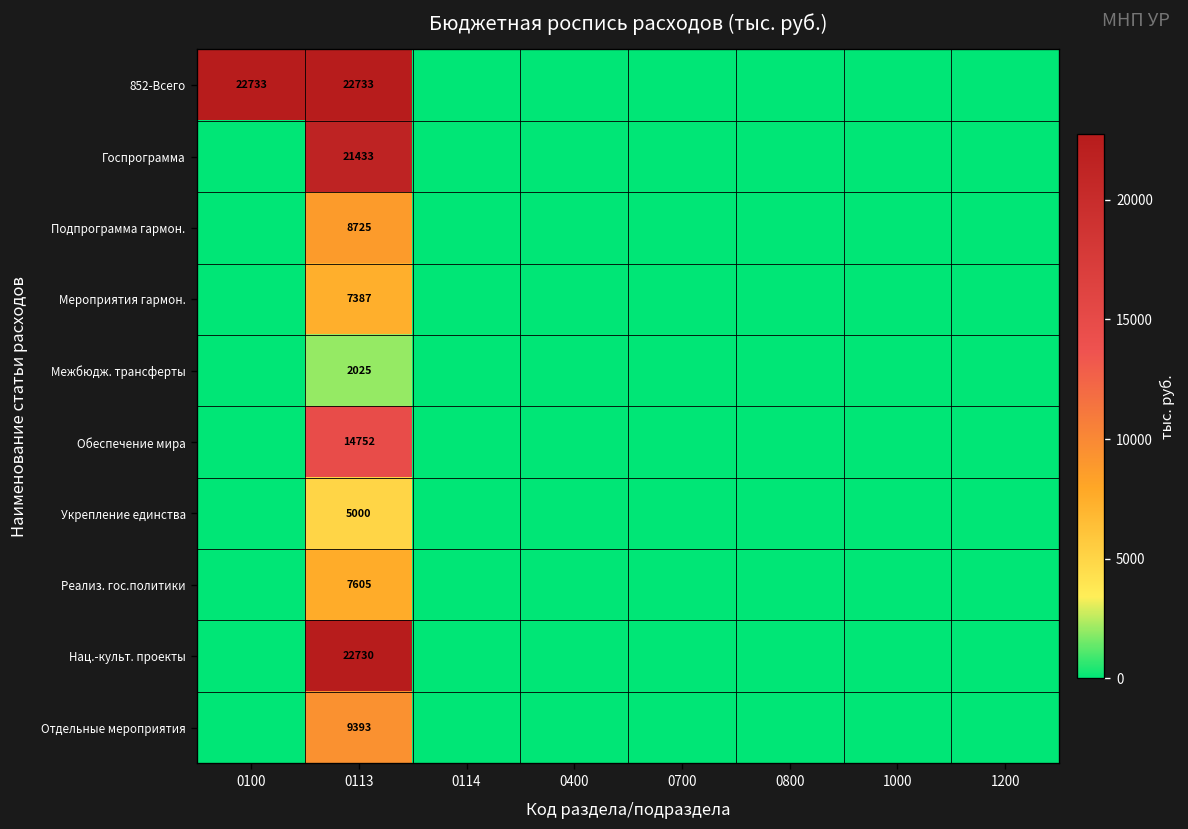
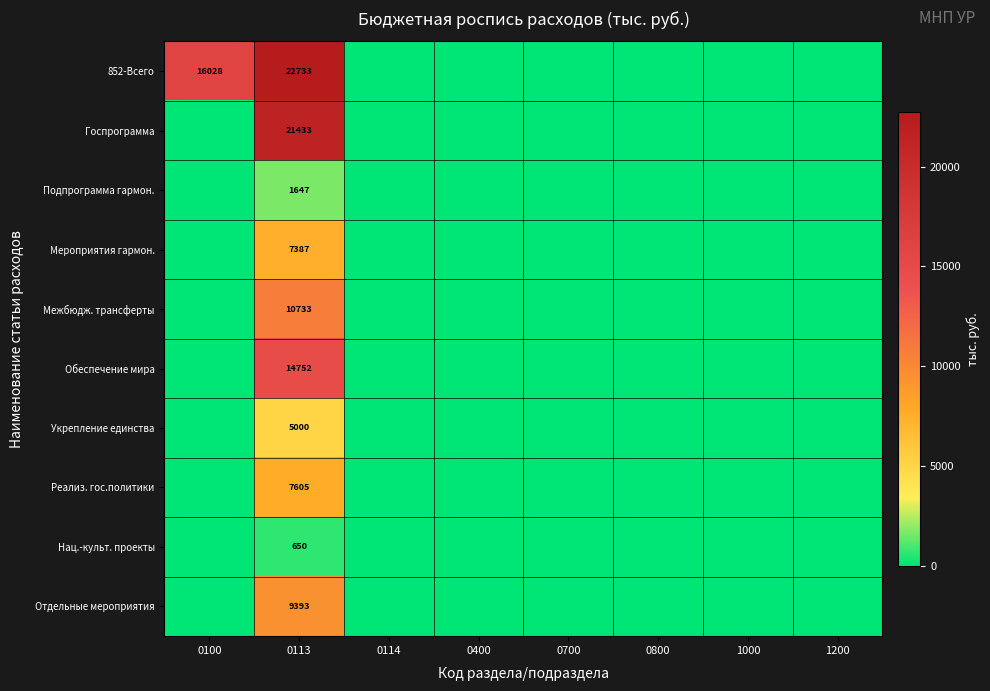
  {
    "852-Всего": {
-     "0100": 22733,
+     "0100": 16028,
      "0113": 22733
    },
    "Госпрограмма": {
      "0113": 21433
    },
    "Подпрограмма гармон.": {
-     "0113": 8725
+     "0113": 1647
    },
    "Мероприятия гармон.": {
      "0113": 7387
    },
    "Межбюдж. трансферты": {
-     "0113": 2025
+     "0113": 10733
    },
    "Обеспечение мира": {
      "0113": 14752
    },
    "Укрепление единства": {
      "0113": 5000
    },
    "Реализ. гос.политики": {
      "0113": 7605
    },
    "Нац.-культ. проекты": {
-     "0113": 22730
+     "0113": 650
    },
    "Отдельные мероприятия": {
      "0113": 9393
    }
  }
